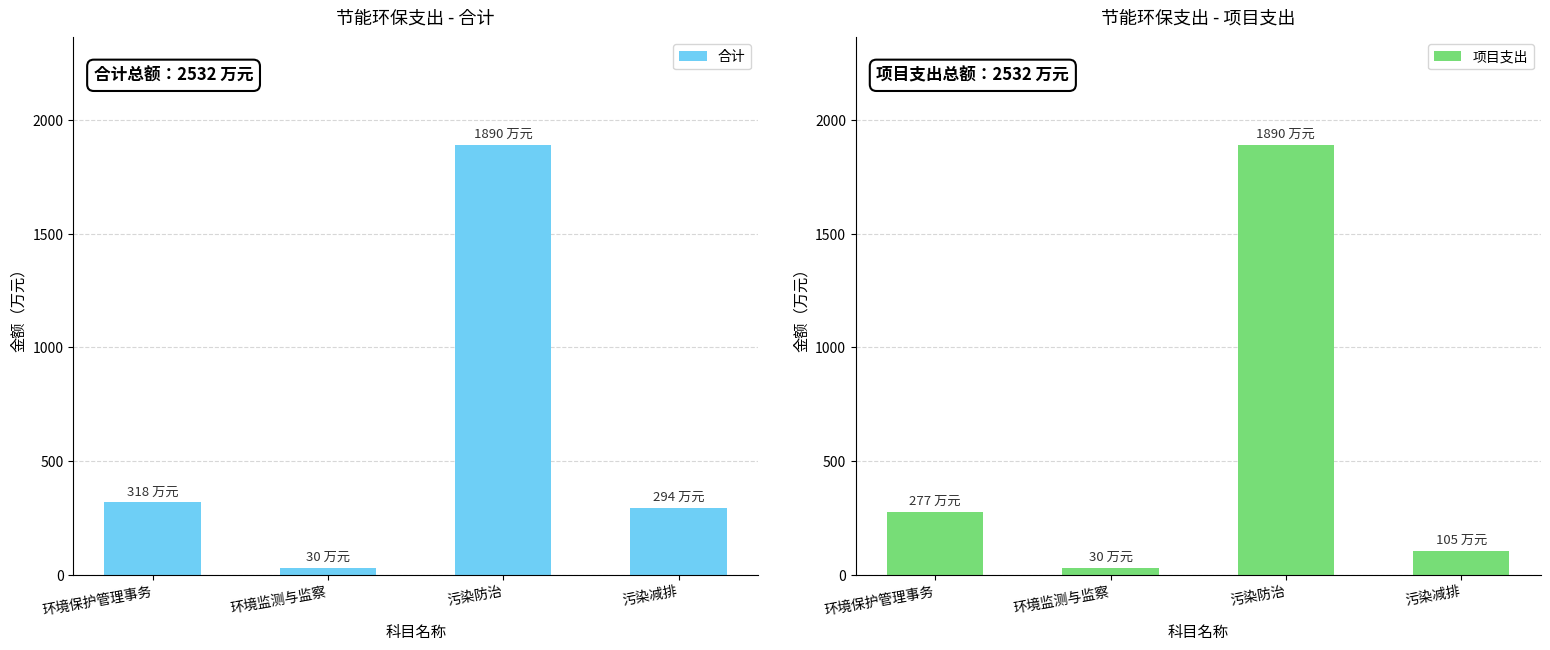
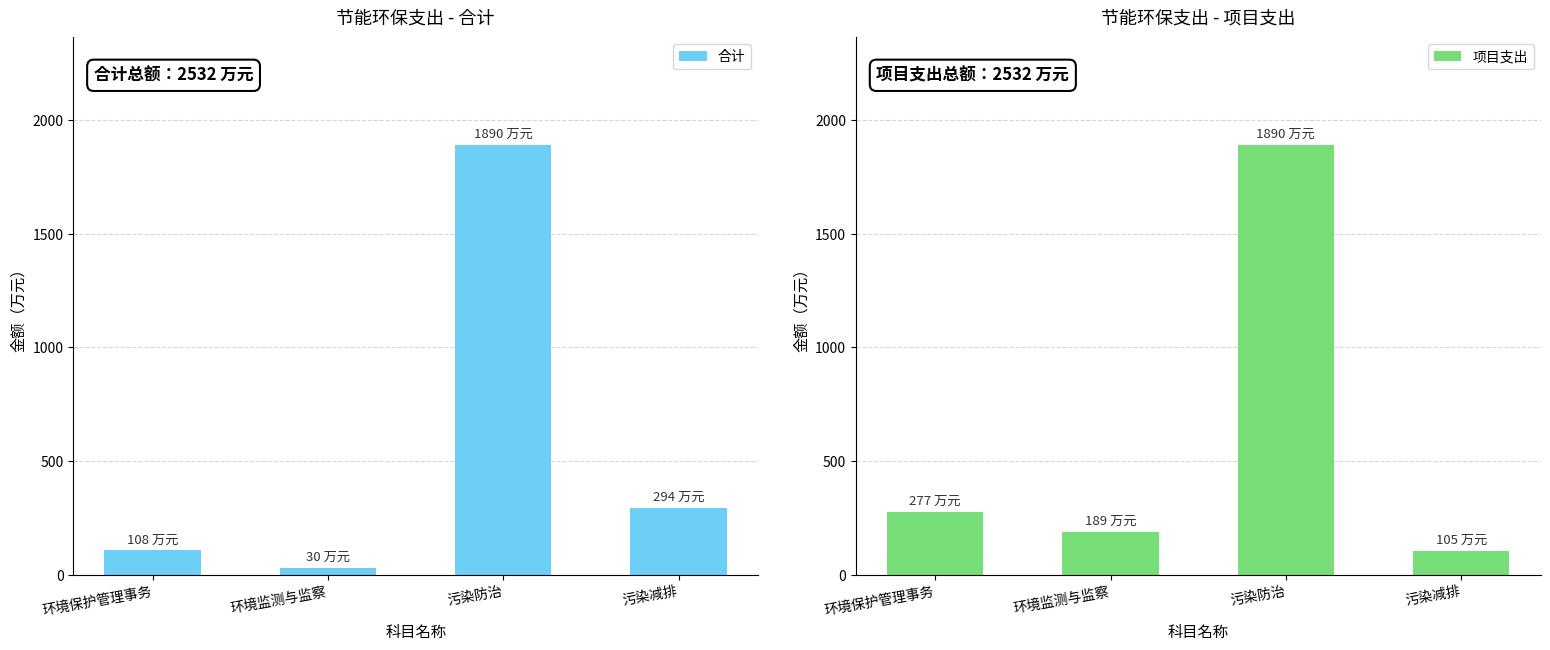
  {
    "节能环保支出 - 合计": {
-     "环境保护管理事务": 318,
+     "环境保护管理事务": 108,
      "环境监测与监察": 30,
      "污染防治": 1890,
      "污染减排": 294
    },
    "节能环保支出 - 项目支出": {
      "环境保护管理事务": 277,
-     "环境监测与监察": 30,
+     "环境监测与监察": 189,
      "污染防治": 1890,
      "污染减排": 105
    }
  }
